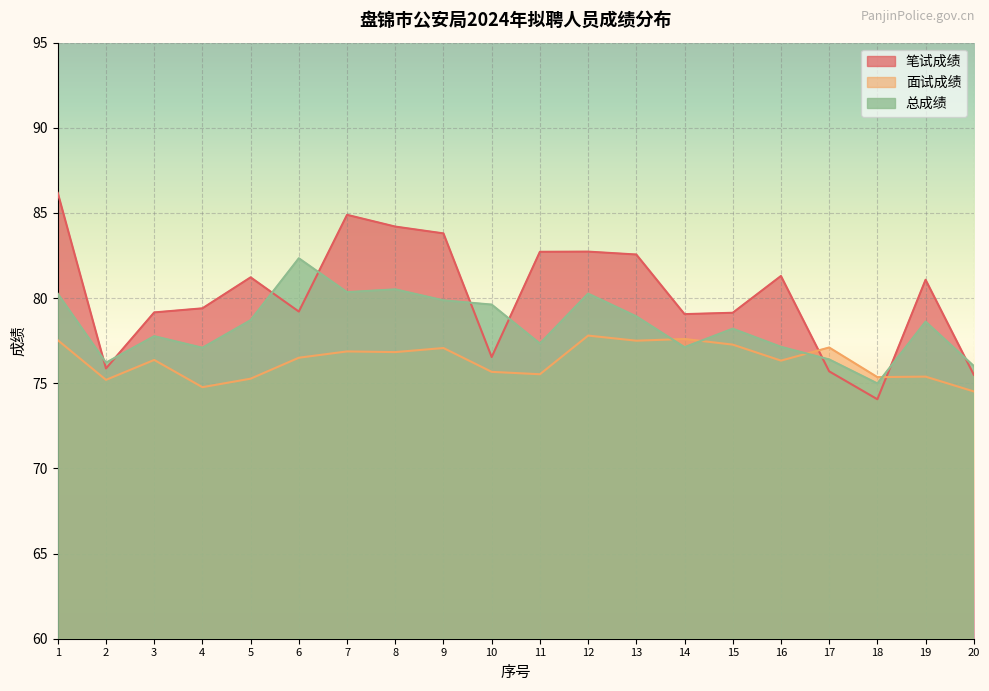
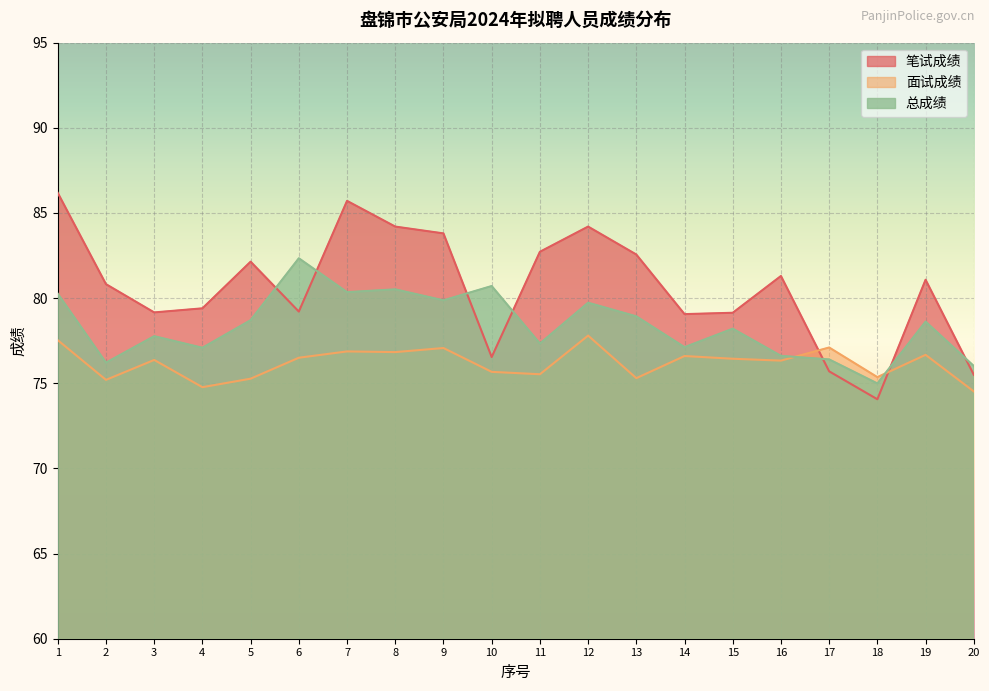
  {
    "笔试成绩": {
      "1": 86.2,
-     "2": 75.9,
+     "2": 80.8,
      "3": 79.2,
      "4": 79.4,
-     "5": 81.2,
+     "5": 82.1,
      "6": 79.2,
-     "7": 84.9,
+     "7": 85.7,
      "8": 84.2,
      "9": 83.8,
      "10": 76.5,
      "11": 82.7,
-     "12": 82.7,
+     "12": 84.2,
      "13": 82.6,
      "14": 79.1,
      "15": 79.1,
      "16": 81.3,
      "17": 75.7,
      "18": 74.1,
      "19": 81.1,
      "20": 75.5
    },
    "面试成绩": {
      "1": 77.5,
      "2": 75.2,
      "3": 76.4,
      "4": 74.8,
      "5": 75.3,
      "6": 76.5,
      "7": 76.9,
      "8": 76.8,
      "9": 77.1,
      "10": 75.7,
      "11": 75.5,
      "12": 77.8,
-     "13": 77.5,
-     "14": 77.6,
-     "15": 77.3,
+     "13": 75.3,
+     "14": 76.6,
+     "15": 76.4,
      "16": 76.3,
      "17": 77.1,
      "18": 75.4,
-     "19": 75.4,
+     "19": 76.7,
      "20": 74.5
    },
    "总成绩": {
      "1": 80.3,
      "2": 76.2,
      "3": 77.8,
      "4": 77.1,
      "5": 78.7,
      "6": 82.3,
      "7": 80.4,
      "8": 80.5,
      "9": 79.9,
-     "10": 79.6,
+     "10": 80.7,
      "11": 77.3,
-     "12": 80.3,
+     "12": 79.7,
      "13": 78.9,
      "14": 77.1,
      "15": 78.2,
-     "16": 77.1,
+     "16": 76.6,
      "17": 76.4,
      "18": 75.0,
      "19": 78.6,
      "20": 76.0
    }
  }
